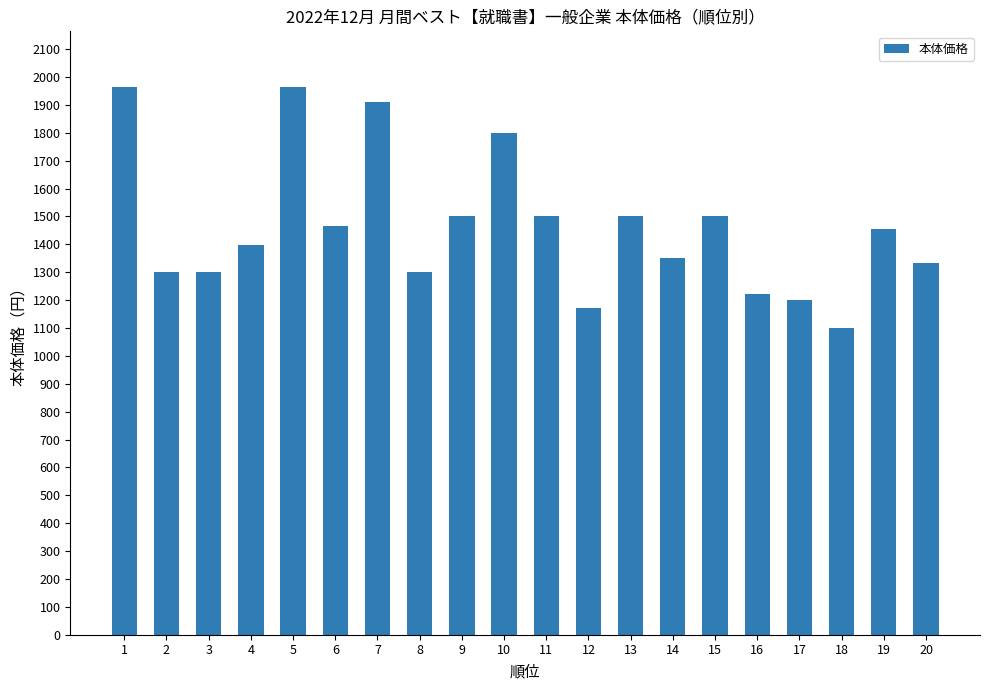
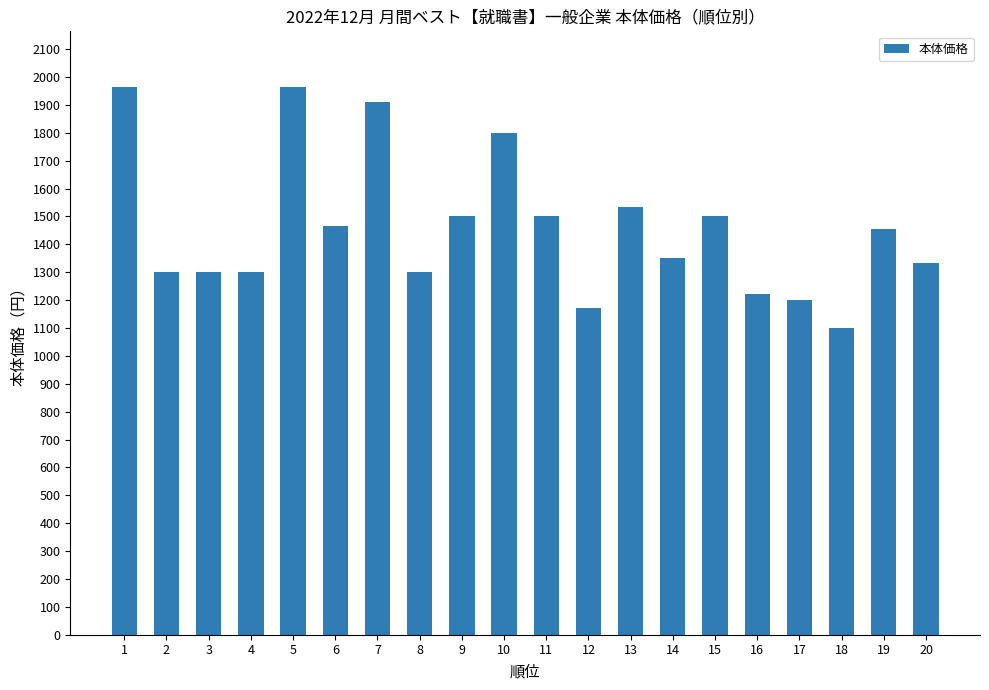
  {
    "1": 1960,
    "2": 1300,
    "3": 1300,
-   "4": 1400,
+   "4": 1300,
    "5": 1960,
    "6": 1470,
    "7": 1910,
    "8": 1300,
    "9": 1500,
    "10": 1800,
    "11": 1500,
    "12": 1170,
-   "13": 1500,
+   "13": 1530,
    "14": 1350,
    "15": 1500,
    "16": 1220,
    "17": 1200,
    "18": 1100,
    "19": 1460,
    "20": 1330
  }
